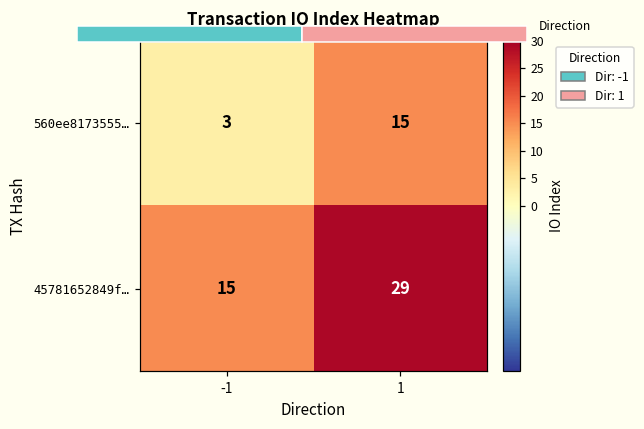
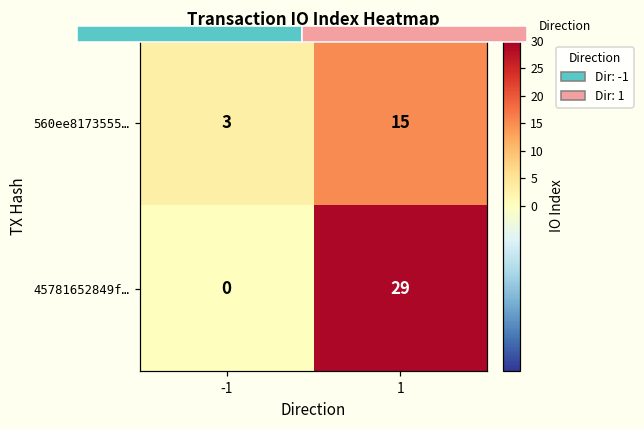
  {
    "Transaction IO Index Heatmap": {
      "560ee8173555…": {
        "-1": 3,
        "1": 15
      },
      "45781652849f…": {
-       "-1": 15,
+       "-1": 0,
        "1": 29
      }
    }
  }
